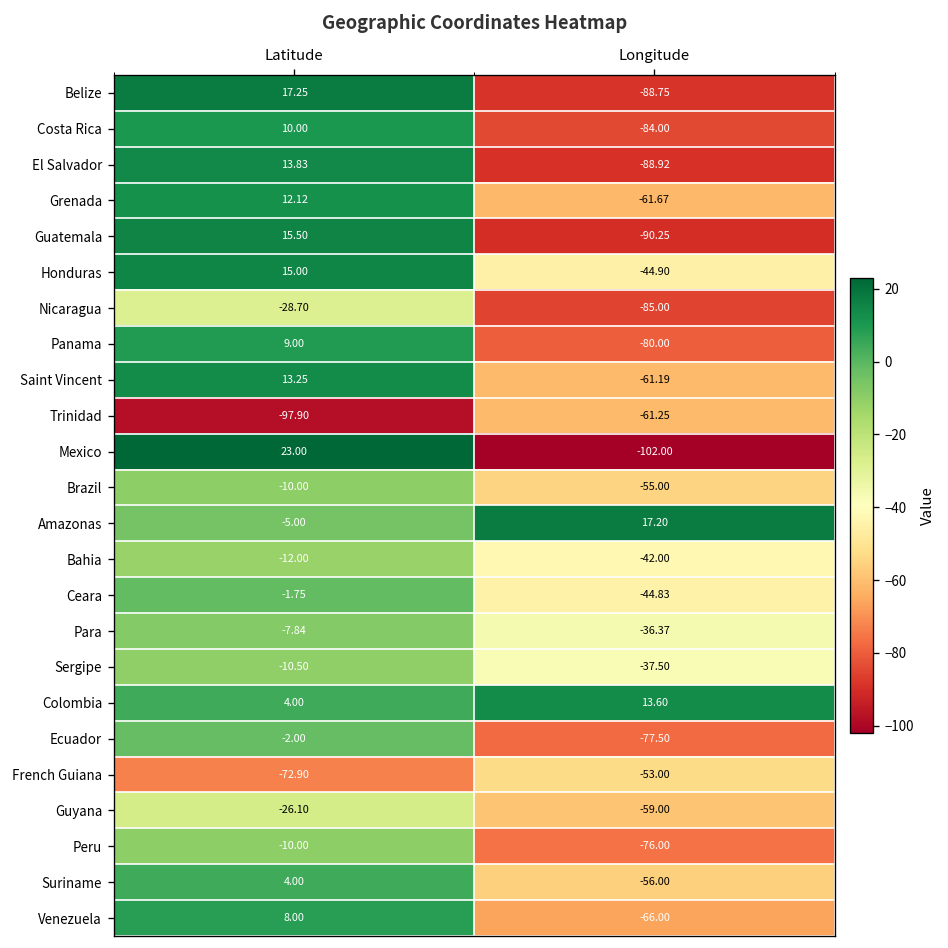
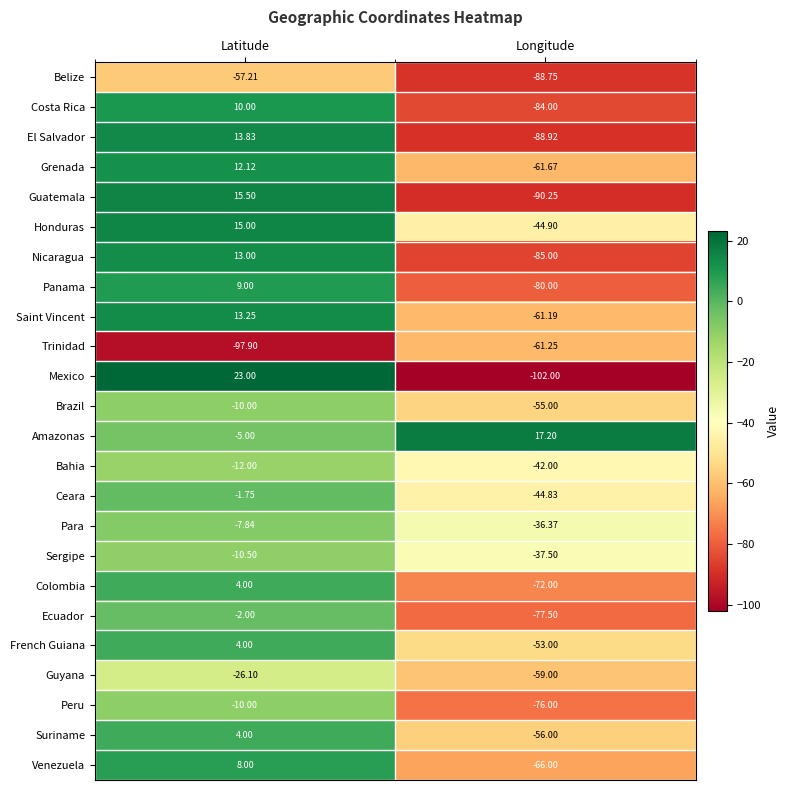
  {
    "Belize": {
-     "Latitude": 17.25,
+     "Latitude": -57.21,
      "Longitude": -88.75
    },
    "Costa Rica": {
      "Latitude": 10.00,
      "Longitude": -84.00
    },
    "El Salvador": {
      "Latitude": 13.83,
      "Longitude": -88.92
    },
    "Grenada": {
      "Latitude": 12.12,
      "Longitude": -61.67
    },
    "Guatemala": {
      "Latitude": 15.50,
      "Longitude": -90.25
    },
    "Honduras": {
      "Latitude": 15.00,
      "Longitude": -44.90
    },
    "Nicaragua": {
-     "Latitude": -28.70,
+     "Latitude": 13.00,
      "Longitude": -85.00
    },
    "Panama": {
      "Latitude": 9.00,
      "Longitude": -80.00
    },
    "Saint Vincent": {
      "Latitude": 13.25,
      "Longitude": -61.19
    },
    "Trinidad": {
      "Latitude": -97.90,
      "Longitude": -61.25
    },
    "Mexico": {
      "Latitude": 23.00,
      "Longitude": -102.00
    },
    "Brazil": {
      "Latitude": -10.00,
      "Longitude": -55.00
    },
    "Amazonas": {
      "Latitude": -5.00,
      "Longitude": 17.20
    },
    "Bahia": {
      "Latitude": -12.00,
      "Longitude": -42.00
    },
    "Ceara": {
      "Latitude": -1.75,
      "Longitude": -44.83
    },
    "Para": {
      "Latitude": -7.84,
      "Longitude": -36.37
    },
    "Sergipe": {
      "Latitude": -10.50,
      "Longitude": -37.50
    },
    "Colombia": {
      "Latitude": 4.00,
-     "Longitude": 13.60
+     "Longitude": -72.00
    },
    "Ecuador": {
      "Latitude": -2.00,
      "Longitude": -77.50
    },
    "French Guiana": {
-     "Latitude": -72.90,
+     "Latitude": 4.00,
      "Longitude": -53.00
    },
    "Guyana": {
      "Latitude": -26.10,
      "Longitude": -59.00
    },
    "Peru": {
      "Latitude": -10.00,
      "Longitude": -76.00
    },
    "Suriname": {
      "Latitude": 4.00,
      "Longitude": -56.00
    },
    "Venezuela": {
      "Latitude": 8.00,
      "Longitude": -66.00
    }
  }
